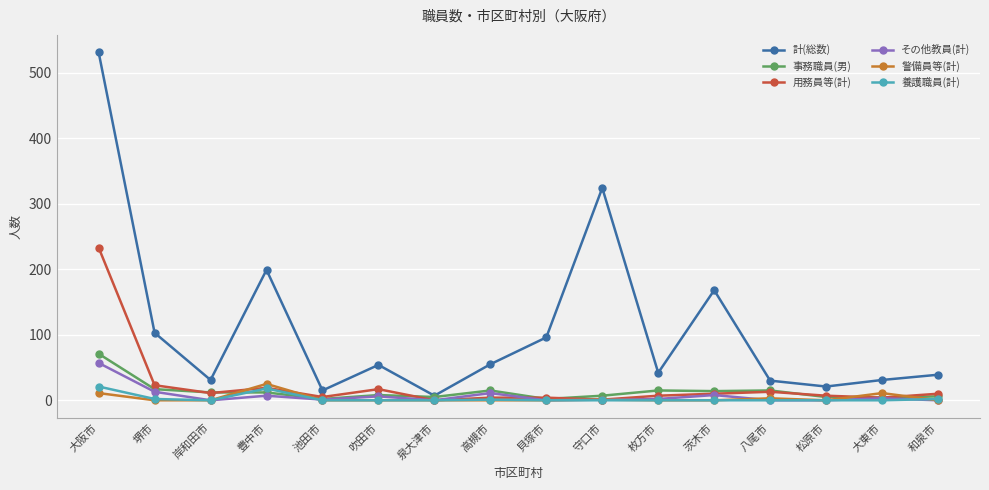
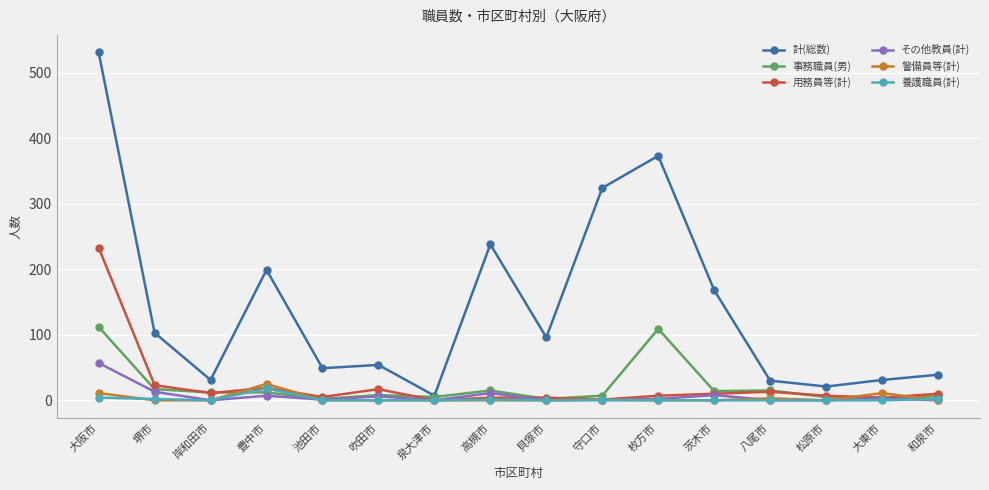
  {
    "計(総数)": {
      "大阪市": 530,
      "堺市": 100,
      "岸和田市": 30,
      "豊中市": 200,
-     "池田市": 20,
+     "池田市": 50,
      "吹田市": 50,
-     "高槻市": 60,
+     "高槻市": 240,
      "貝塚市": 100,
      "守口市": 320,
-     "枚方市": 40,
+     "枚方市": 370,
      "茨木市": 170,
      "八尾市": 30,
      "松原市": 20,
      "大東市": 30,
      "和泉市": 40
    },
    "事務職員(男)": {
-     "大阪市": 70,
+     "大阪市": 110,
      "堺市": 20,
      "豊中市": 10,
      "高槻市": 20,
      "守口市": 10,
-     "枚方市": 20,
+     "枚方市": 110,
      "茨木市": 10,
      "和泉市": 10
    },
    "その他教員(計)": {
      "大阪市": 60,
      "堺市": 10,
      "豊中市": 10,
      "高槻市": 10
    },
    "養護職員(計)": {
-     "大阪市": 20
+     "大阪市": 0
    }
  }
